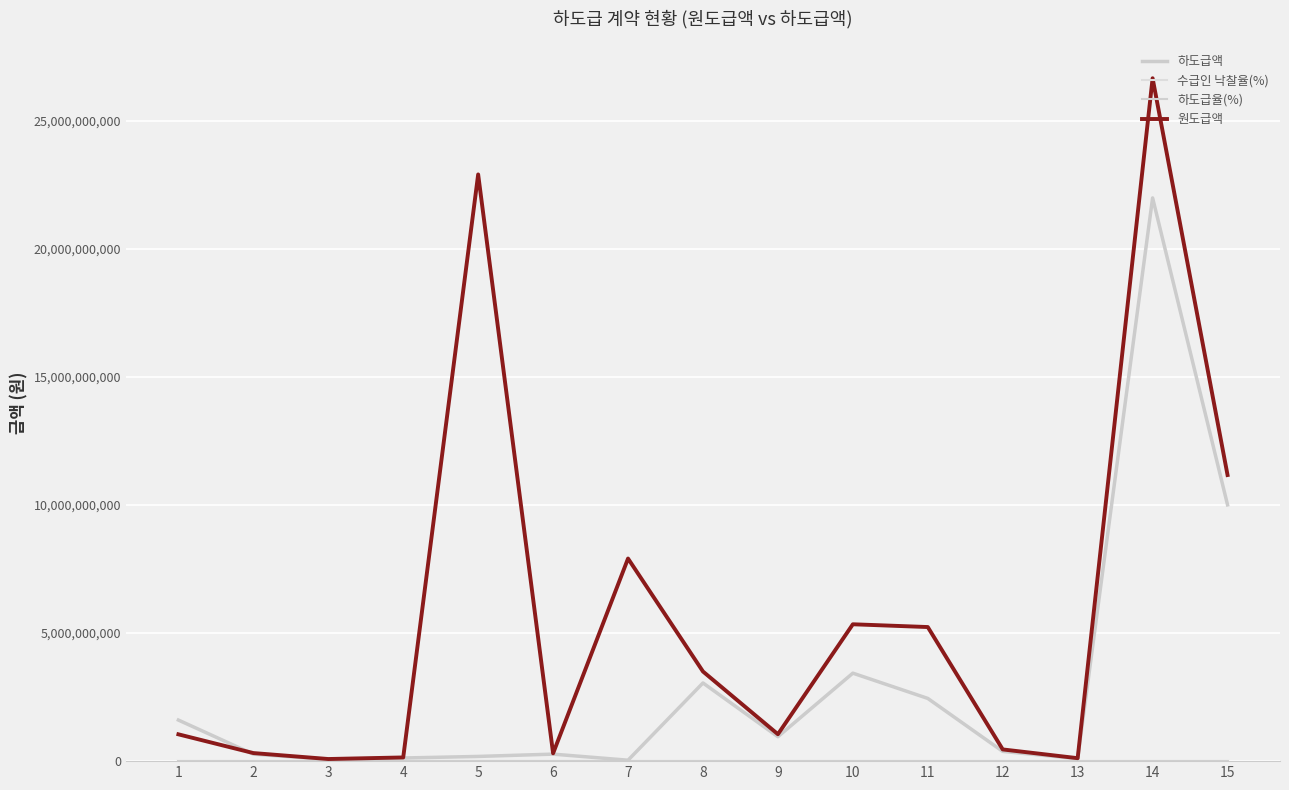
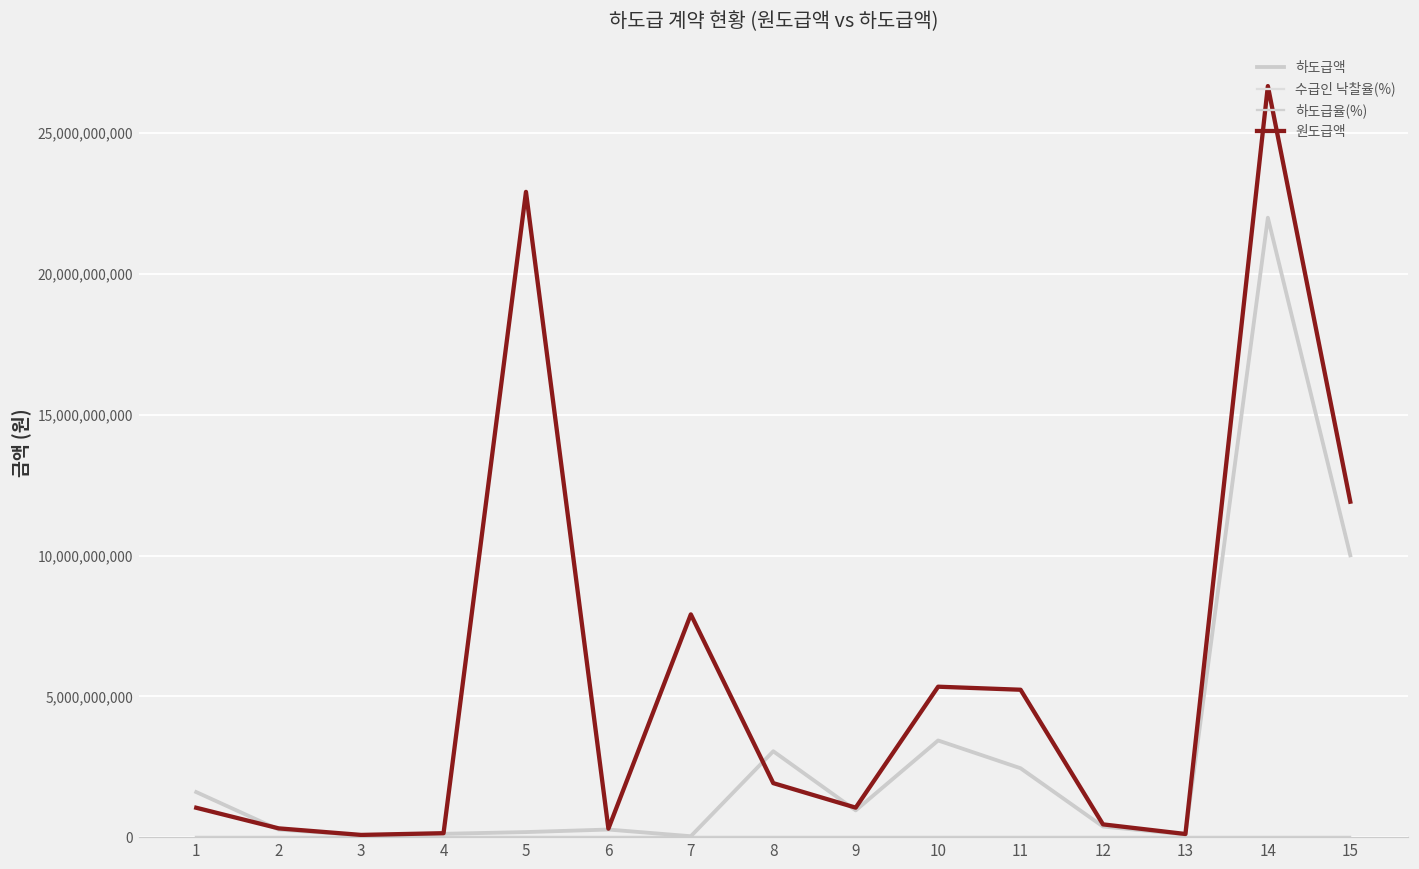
  {
    "원도급액": {
      "1": "1,000,000,000",
      "5": "22,900,000,000",
      "7": "7,900,000,000",
-     "8": "3,500,000,000",
+     "8": "1,900,000,000",
      "10": "5,300,000,000",
      "11": "5,200,000,000",
      "14": "26,700,000,000",
-     "15": "11,200,000,000"
+     "15": "11,900,000,000"
    }
  }
